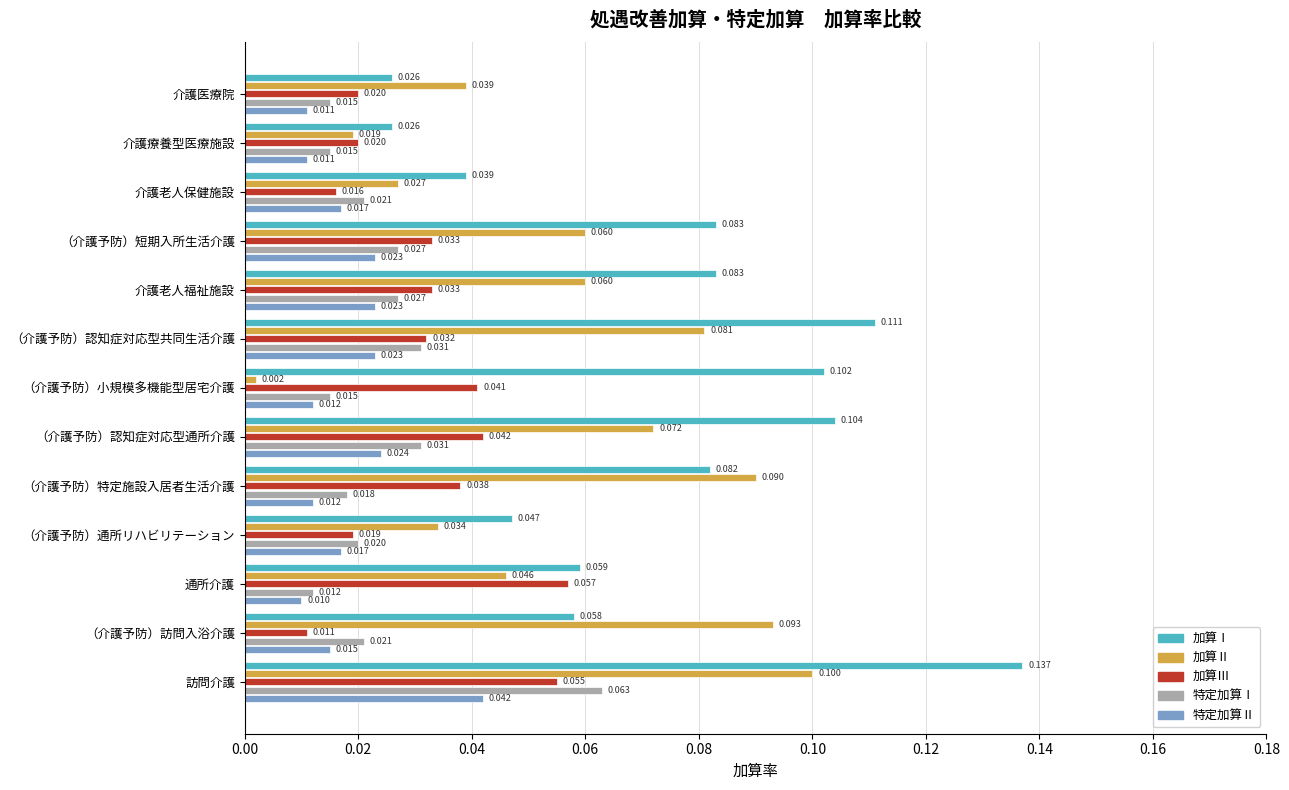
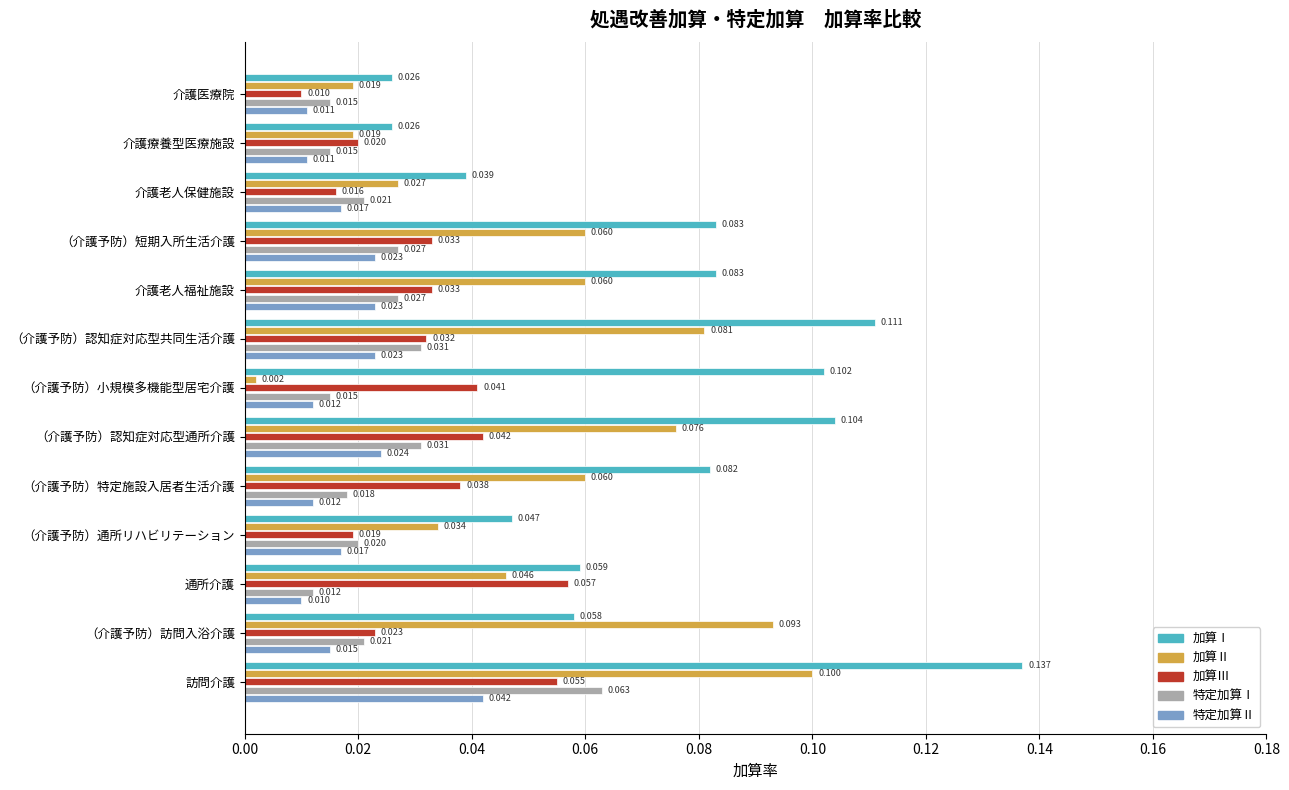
  {
    "加算Ⅱ": {
-     "介護医療院": 0.039,
+     "介護医療院": 0.019,
      "介護療養型医療施設": 0.019,
      "介護老人保健施設": 0.027,
      "（介護予防）短期入所生活介護": 0.060,
      "介護老人福祉施設": 0.060,
      "（介護予防）認知症対応型共同生活介護": 0.081,
      "（介護予防）小規模多機能型居宅介護": 0.002,
-     "（介護予防）認知症対応型通所介護": 0.072,
-     "（介護予防）特定施設入居者生活介護": 0.090,
+     "（介護予防）認知症対応型通所介護": 0.076,
+     "（介護予防）特定施設入居者生活介護": 0.060,
      "（介護予防）通所リハビリテーション": 0.034,
      "通所介護": 0.046,
      "（介護予防）訪問入浴介護": 0.093,
      "訪問介護": 0.100
    },
    "加算Ⅲ": {
-     "介護医療院": 0.020,
+     "介護医療院": 0.010,
      "介護療養型医療施設": 0.020,
      "介護老人保健施設": 0.016,
      "（介護予防）短期入所生活介護": 0.033,
      "介護老人福祉施設": 0.033,
      "（介護予防）認知症対応型共同生活介護": 0.032,
      "（介護予防）小規模多機能型居宅介護": 0.041,
      "（介護予防）認知症対応型通所介護": 0.042,
      "（介護予防）特定施設入居者生活介護": 0.038,
      "（介護予防）通所リハビリテーション": 0.019,
      "通所介護": 0.057,
-     "（介護予防）訪問入浴介護": 0.011,
+     "（介護予防）訪問入浴介護": 0.023,
      "訪問介護": 0.055
    }
  }
